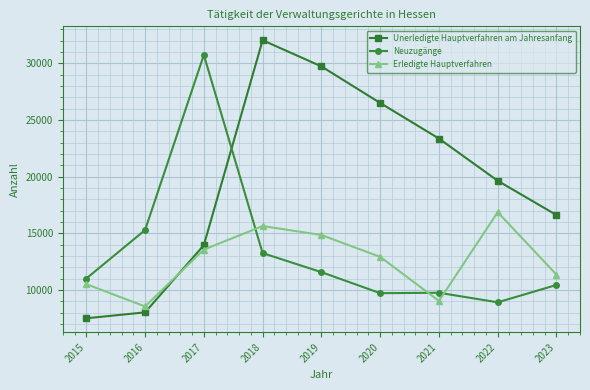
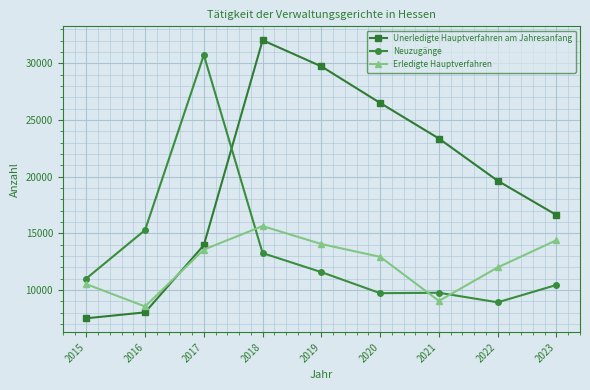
  {
    "Erledigte Hauptverfahren": {
      "2015": 10500,
      "2016": 8500,
      "2017": 13600,
      "2018": 15600,
-     "2019": 14900,
+     "2019": 14100,
      "2020": 12900,
      "2021": 9000,
-     "2022": 16900,
-     "2023": 11400
+     "2022": 12000,
+     "2023": 14400
    }
  }
